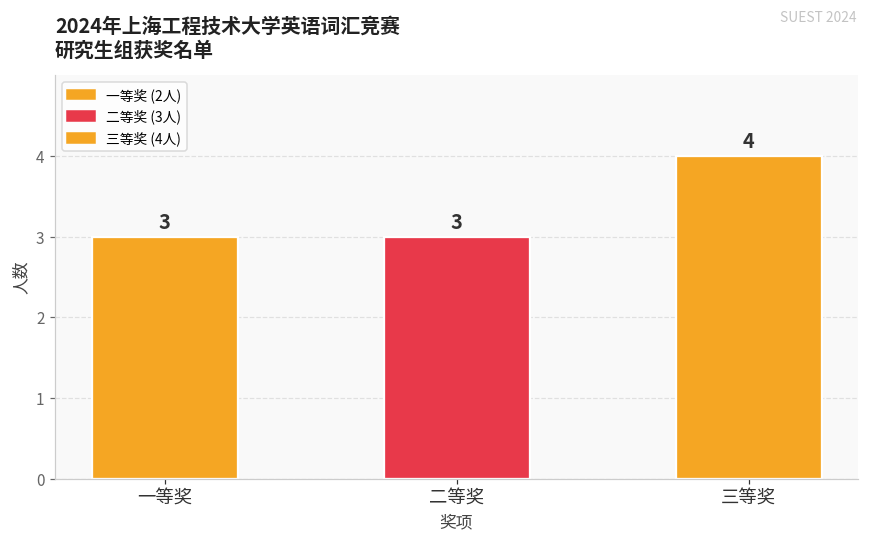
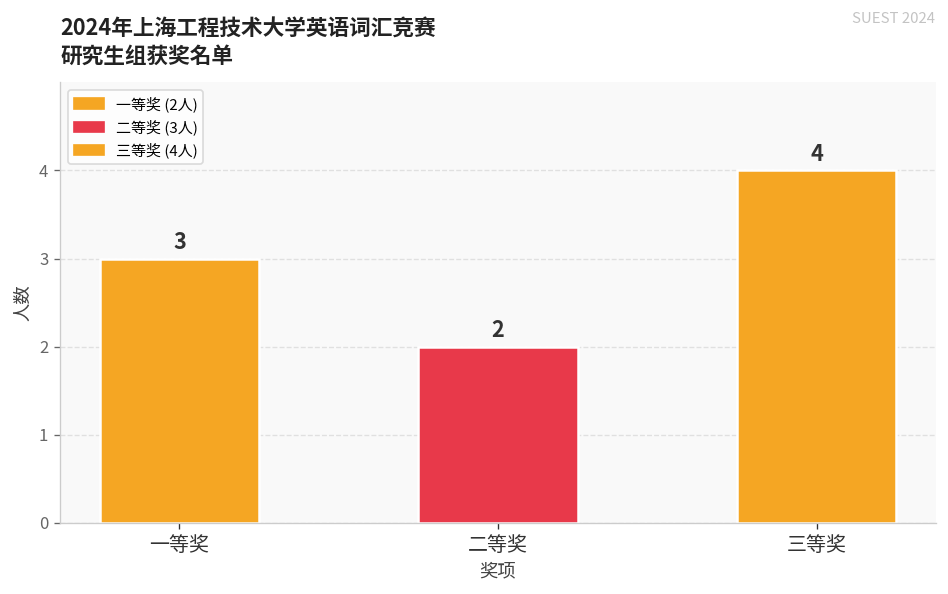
  {
    "一等奖": 3,
-   "二等奖": 3,
+   "二等奖": 2,
    "三等奖": 4
  }
